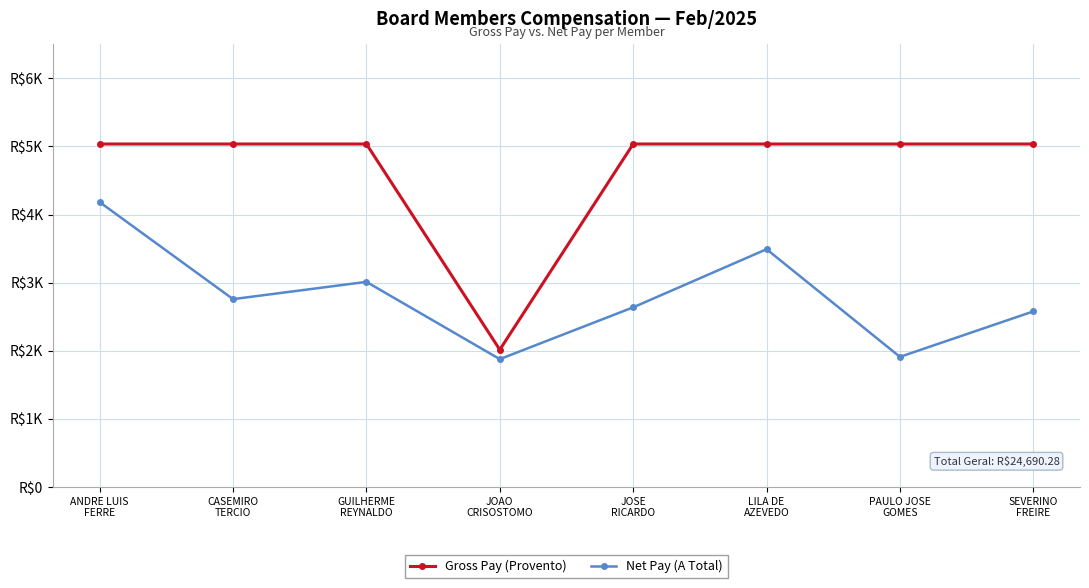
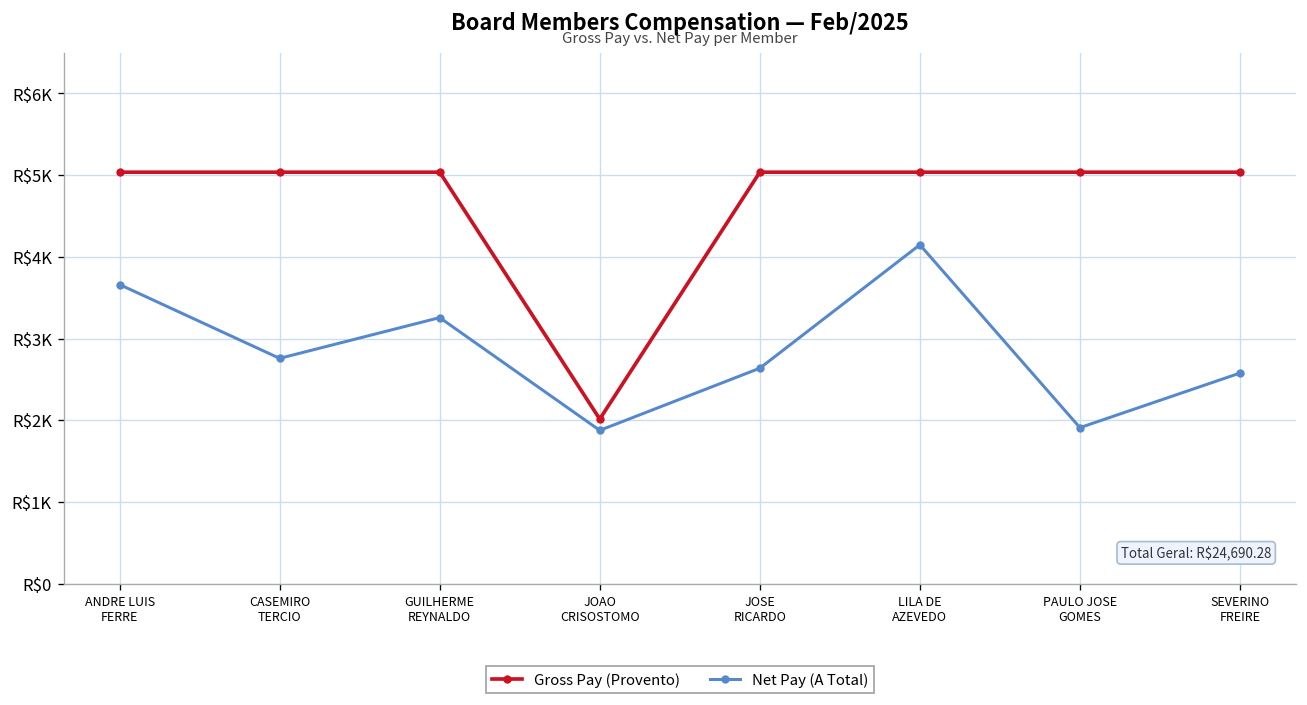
  {
    "Gross Pay (Provento)": {
      "ANDRE LUIS FERRE": "R$5000",
      "CASEMIRO TERCIO": "R$5000",
      "GUILHERME REYNALDO": "R$5000",
      "JOAO CRISOSTOMO": "R$2000",
      "JOSE RICARDO": "R$5000",
      "LILA DE AZEVEDO": "R$5000",
      "PAULO JOSE GOMES": "R$5000",
      "SEVERINO FREIRE": "R$5000"
    },
    "Net Pay (A Total)": {
-     "ANDRE LUIS FERRE": "R$4200",
+     "ANDRE LUIS FERRE": "R$3700",
      "CASEMIRO TERCIO": "R$2800",
-     "GUILHERME REYNALDO": "R$3000",
+     "GUILHERME REYNALDO": "R$3300",
      "JOAO CRISOSTOMO": "R$1900",
      "JOSE RICARDO": "R$2600",
-     "LILA DE AZEVEDO": "R$3500",
+     "LILA DE AZEVEDO": "R$4100",
      "PAULO JOSE GOMES": "R$1900",
      "SEVERINO FREIRE": "R$2600"
    }
  }
